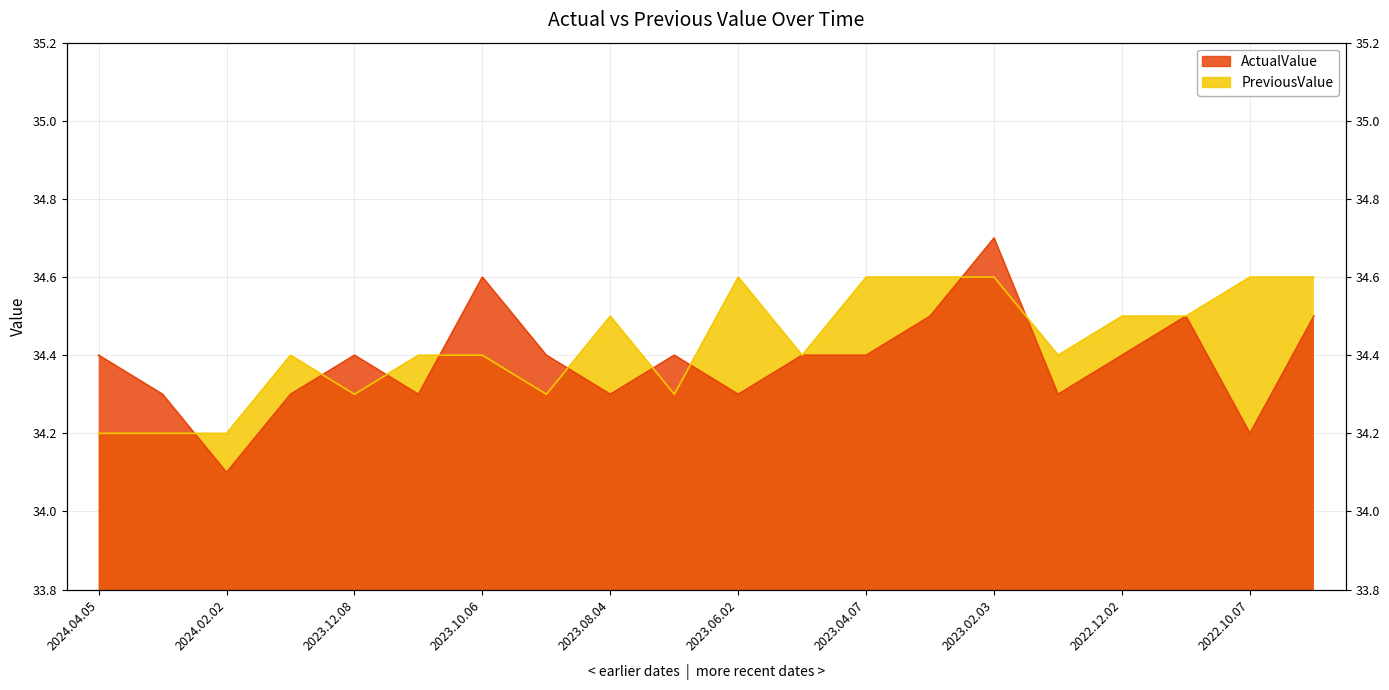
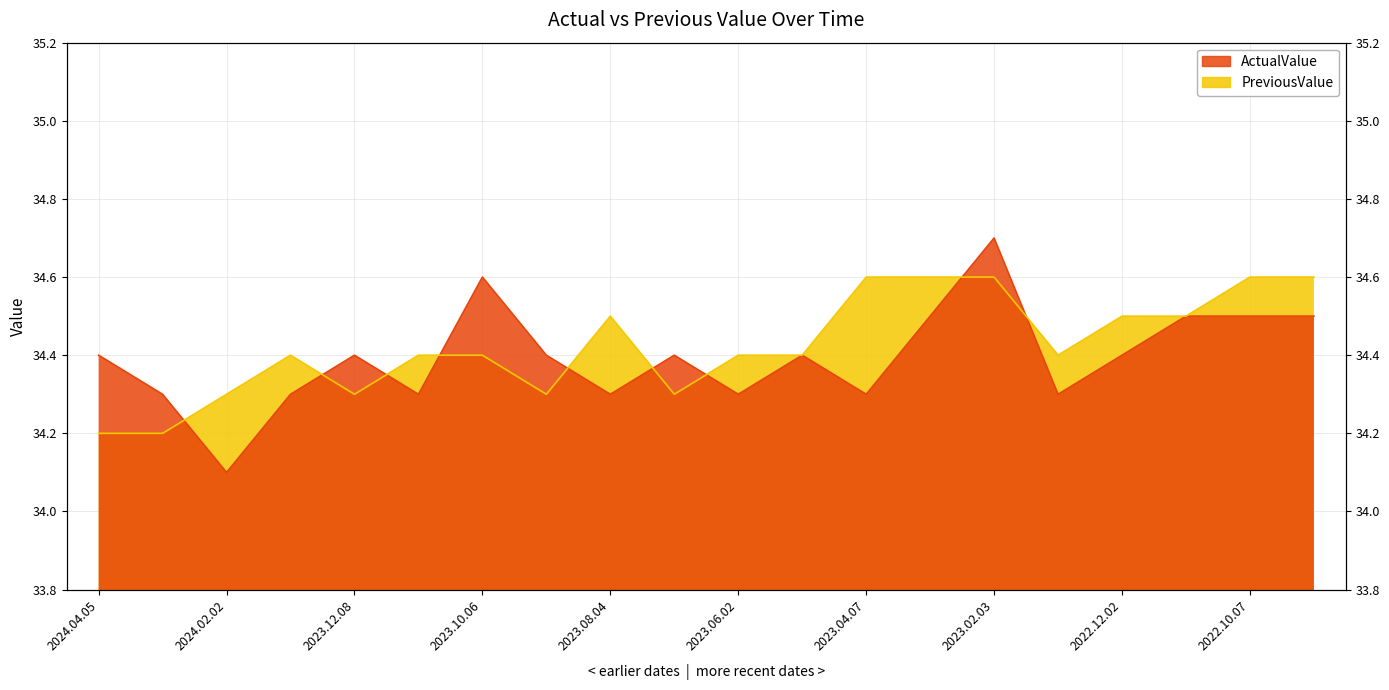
  {
    "PreviousValue": {
      "2024.04.05": 34.2,
-     "2024.02.02": 34.2,
+     "2024.02.02": 34.3,
      "2023.12.08": 34.3,
      "2023.10.06": 34.4,
      "2023.08.04": 34.5,
-     "2023.06.02": 34.6,
+     "2023.06.02": 34.4,
      "2023.04.07": 34.6,
      "2023.02.03": 34.6,
      "2022.12.02": 34.5,
      "2022.10.07": 34.6
    },
    "ActualValue": {
      "2024.04.05": 34.4,
      "2024.02.02": 34.1,
      "2023.12.08": 34.4,
      "2023.10.06": 34.6,
      "2023.08.04": 34.3,
      "2023.06.02": 34.3,
-     "2023.04.07": 34.4,
+     "2023.04.07": 34.3,
      "2023.02.03": 34.7,
      "2022.12.02": 34.4,
-     "2022.10.07": 34.2
+     "2022.10.07": 34.5
    }
  }
